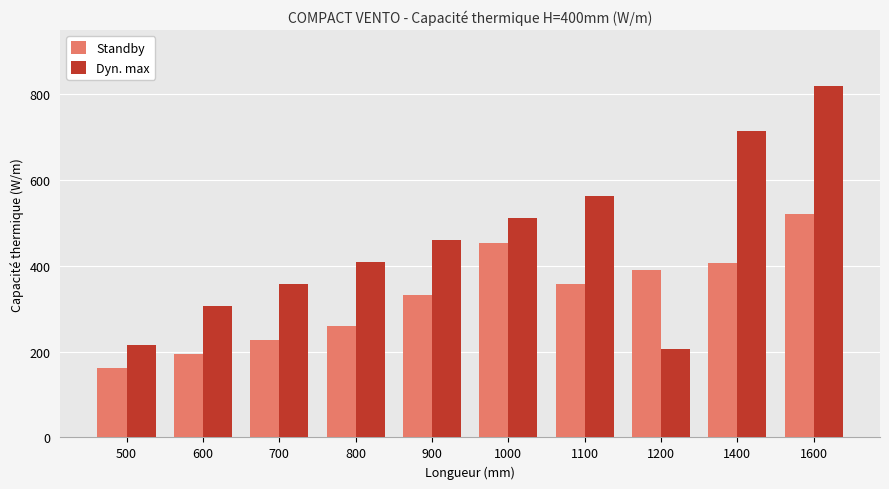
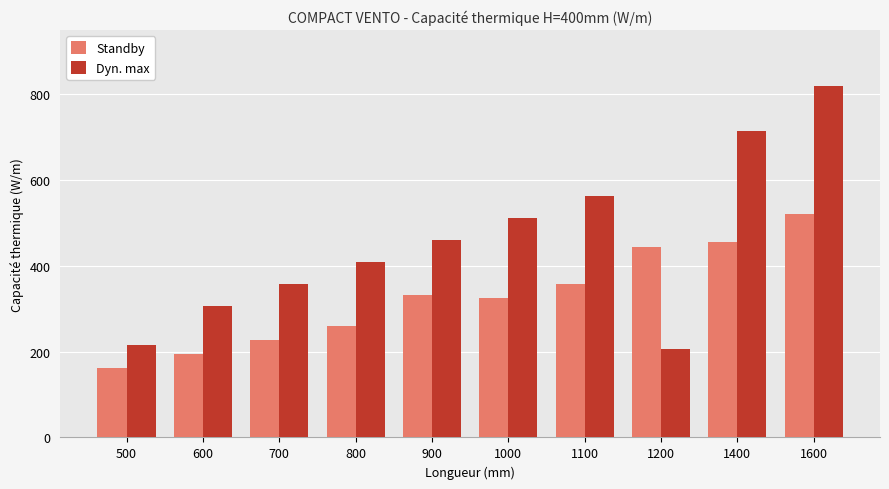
  {
    "Standby": {
      "500": 160,
      "600": 200,
      "700": 230,
      "800": 260,
      "900": 330,
-     "1000": 450,
+     "1000": 330,
      "1100": 360,
-     "1200": 390,
-     "1400": 410,
+     "1200": 450,
+     "1400": 460,
      "1600": 520
    },
    "Dyn. max": {
      "500": 220,
      "600": 310,
      "700": 360,
      "800": 410,
      "900": 460,
      "1000": 510,
      "1100": 560,
      "1200": 210,
      "1400": 720,
      "1600": 820
    }
  }
